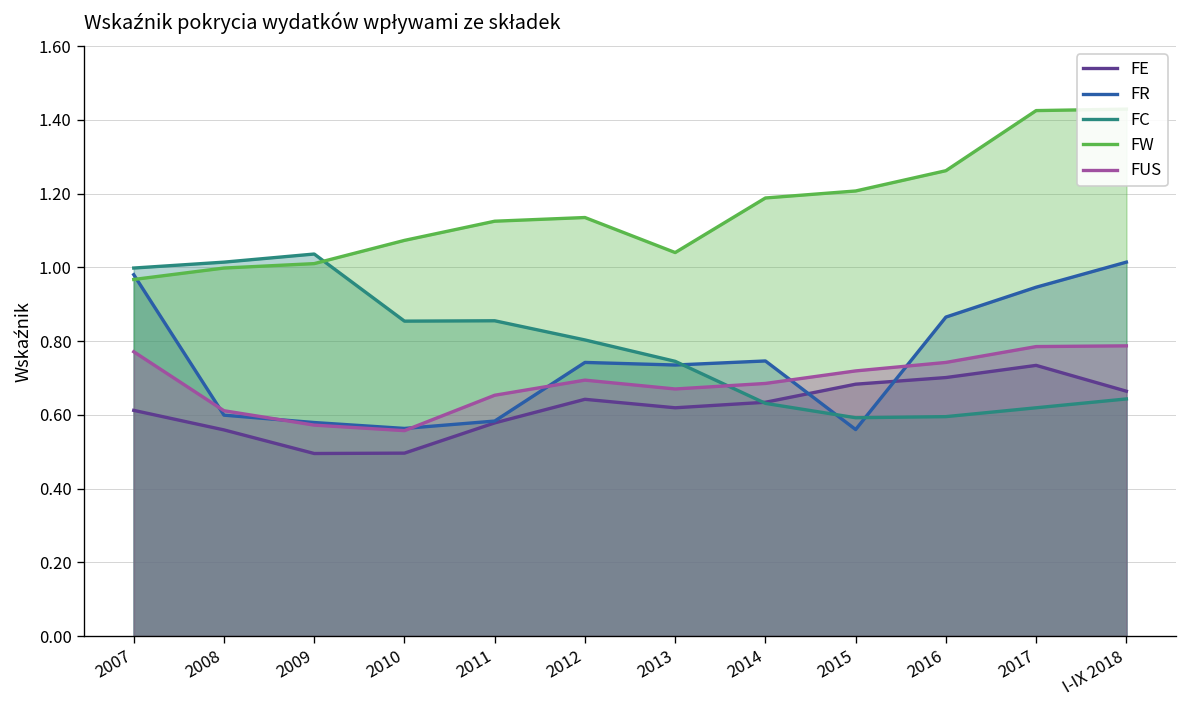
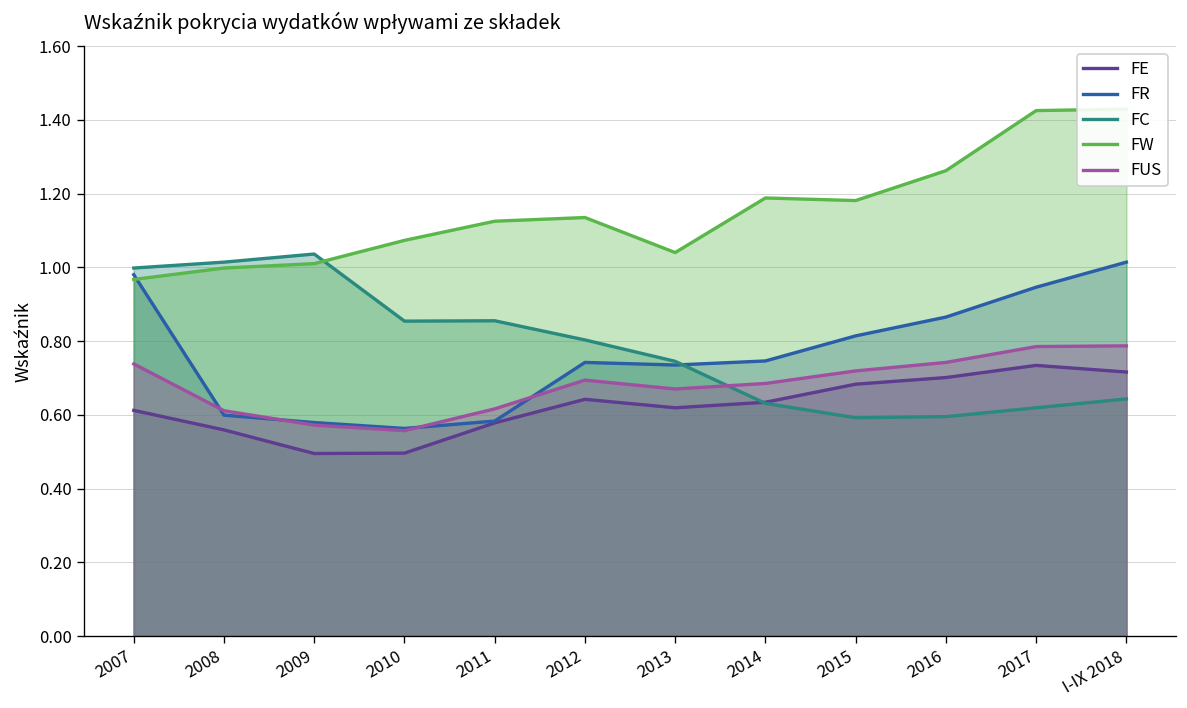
  {
    "FE": {
      "2007": 0.61,
      "2008": 0.56,
      "2009": 0.50,
      "2010": 0.50,
      "2012": 0.64,
      "2013": 0.62,
      "2015": 0.68,
      "2016": 0.70,
      "2017": 0.73,
-     "I-IX 2018": 0.66
+     "I-IX 2018": 0.72
    },
    "FR": {
      "2007": 0.98,
      "2008": 0.60,
      "2012": 0.74,
      "2013": 0.74,
      "2014": 0.75,
-     "2015": 0.56,
+     "2015": 0.81,
      "2016": 0.87,
      "2017": 0.95,
      "I-IX 2018": 1.01
    },
    "FC": {
      "2007": 1.00,
      "2008": 1.01,
      "2009": 1.04,
      "2010": 0.85,
      "2011": 0.86,
      "2012": 0.80,
      "2013": 0.75,
      "2015": 0.59,
      "2016": 0.60,
      "2017": 0.62,
      "I-IX 2018": 0.64
    },
    "FW": {
      "2007": 0.97,
      "2008": 1.00,
      "2009": 1.01,
      "2010": 1.07,
      "2011": 1.13,
      "2012": 1.14,
      "2013": 1.04,
      "2014": 1.19,
-     "2015": 1.21,
+     "2015": 1.18,
      "2016": 1.26,
      "2017": 1.43
    },
    "FUS": {
-     "2007": 0.77,
+     "2007": 0.74,
      "2008": 0.61,
-     "2011": 0.65,
+     "2011": 0.62,
      "2012": 0.69,
      "2013": 0.67,
      "2014": 0.69,
      "2015": 0.72,
      "2016": 0.74,
      "2017": 0.79,
      "I-IX 2018": 0.79
    }
  }
